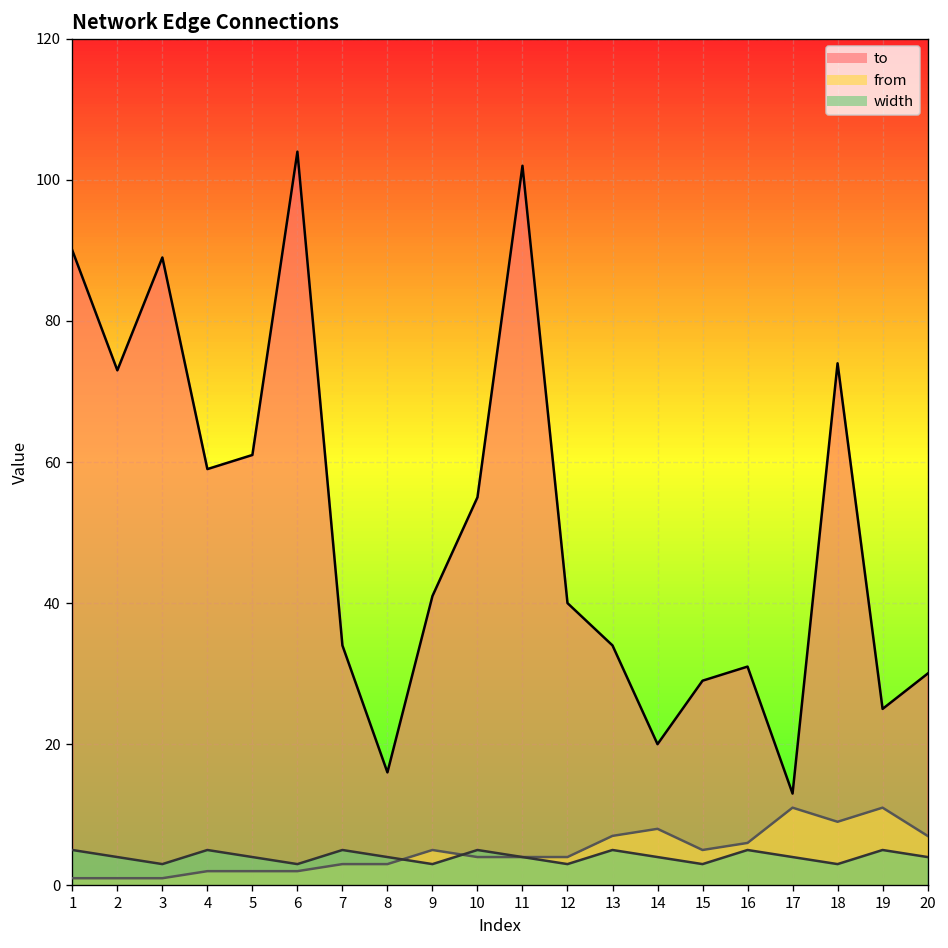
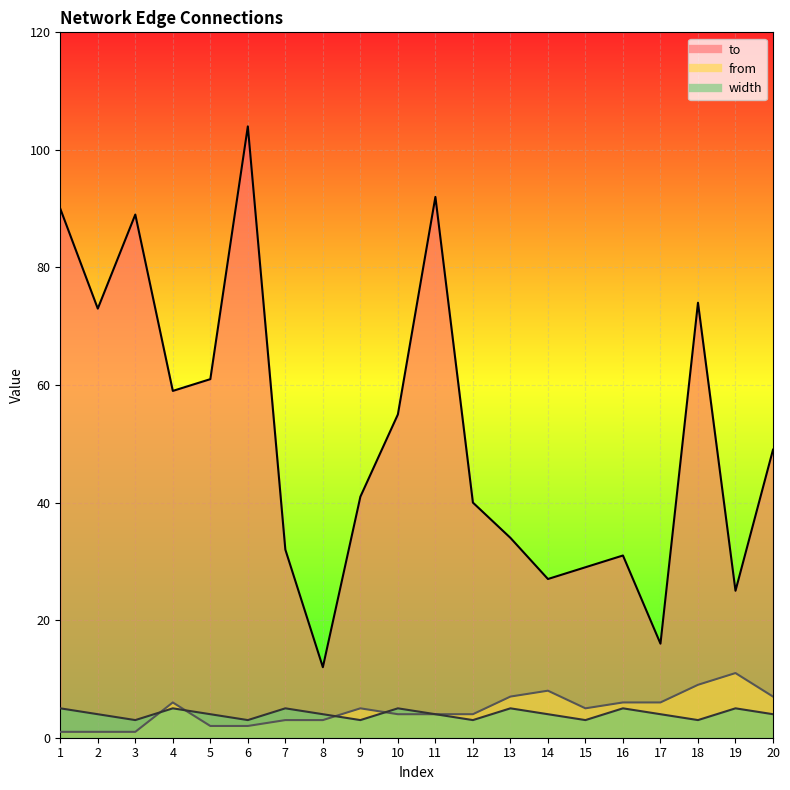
  {
    "to": {
      "1": 90,
      "2": 73,
      "3": 89,
      "4": 59,
      "5": 61,
      "6": 104,
-     "7": 34,
-     "8": 16,
+     "7": 32,
+     "8": 12,
      "9": 41,
      "10": 55,
-     "11": 102,
+     "11": 92,
      "12": 40,
      "13": 34,
-     "14": 20,
+     "14": 27,
      "15": 29,
      "16": 31,
-     "17": 13,
+     "17": 16,
      "18": 74,
      "19": 25,
-     "20": 30
+     "20": 49
    },
    "from": {
      "1": 1,
      "2": 1,
      "3": 1,
-     "4": 2,
+     "4": 6,
      "5": 2,
      "6": 2,
      "7": 3,
      "8": 3,
      "9": 5,
      "10": 4,
      "12": 4,
      "13": 7,
      "14": 8,
      "15": 5,
      "16": 6,
-     "17": 11,
+     "17": 6,
      "18": 9,
      "19": 11,
      "20": 7
    },
    "width": {
      "1": 5,
      "2": 4,
      "3": 3,
      "4": 5,
      "5": 4,
      "6": 3,
      "7": 5,
      "8": 4,
      "9": 3,
      "10": 5,
      "12": 3,
      "13": 5,
      "14": 4,
      "15": 3,
      "16": 5,
      "17": 4,
      "18": 3,
      "19": 5,
      "20": 4
    }
  }
